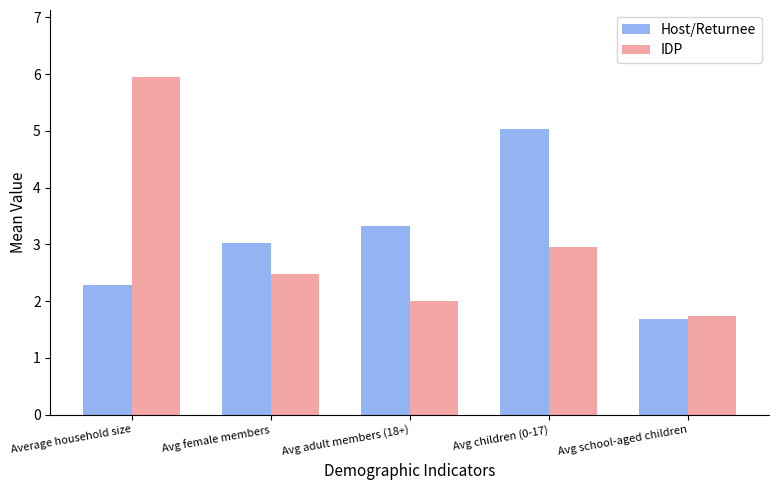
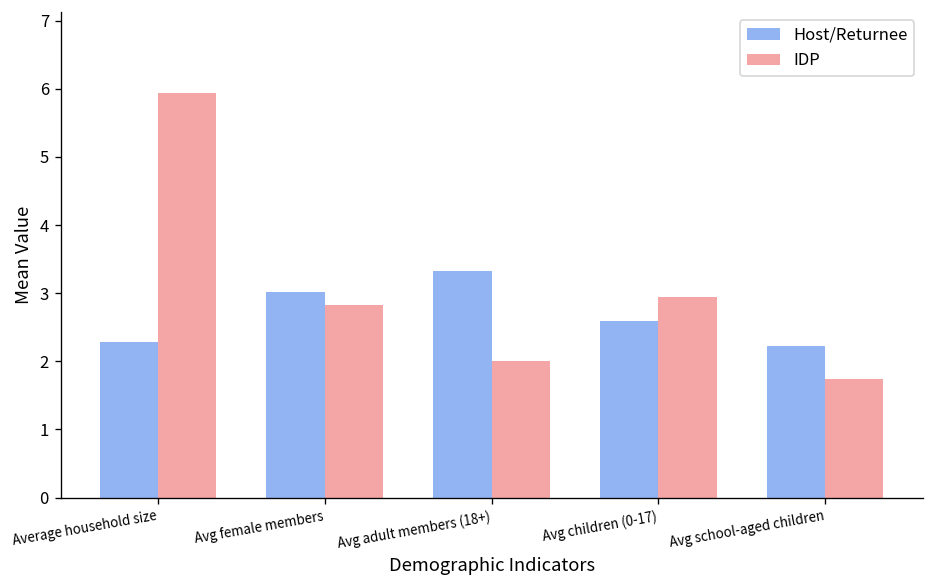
  {
    "Host/Returnee": {
      "Average household size": 2.3,
      "Avg female members": 3.0,
      "Avg adult members (18+)": 3.3,
-     "Avg children (0-17)": 5.0,
-     "Avg school-aged children": 1.7
+     "Avg children (0-17)": 2.6,
+     "Avg school-aged children": 2.2
    },
    "IDP": {
      "Average household size": 5.9,
-     "Avg female members": 2.5,
+     "Avg female members": 2.8,
      "Avg adult members (18+)": 2.0,
      "Avg children (0-17)": 3.0,
      "Avg school-aged children": 1.7
    }
  }
